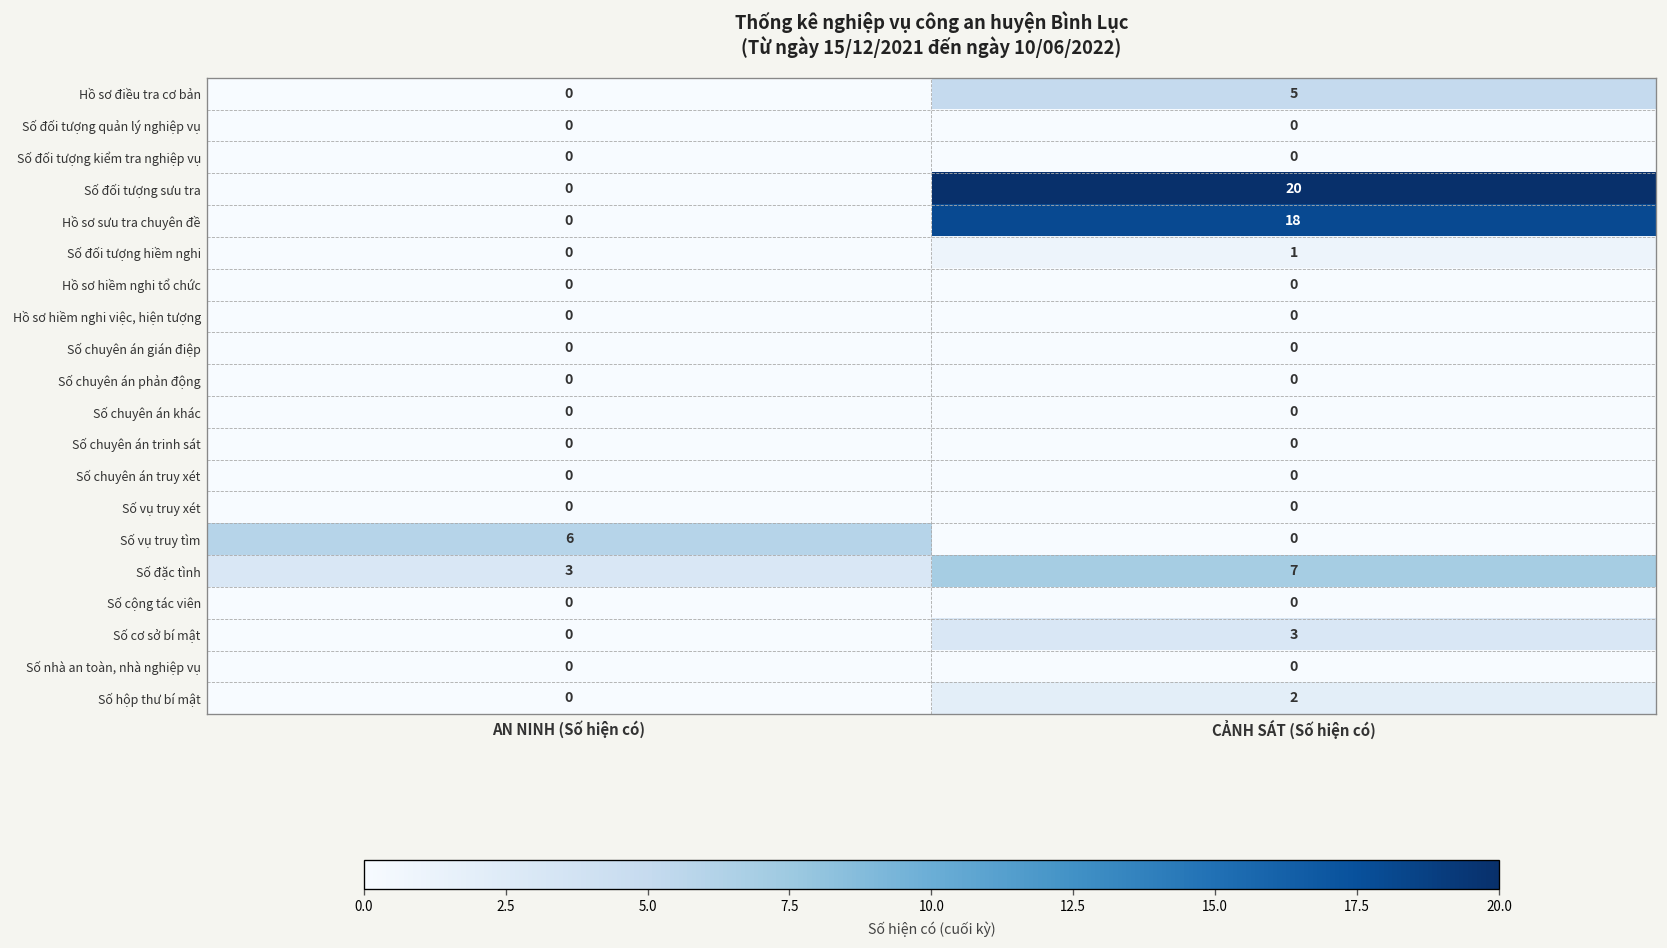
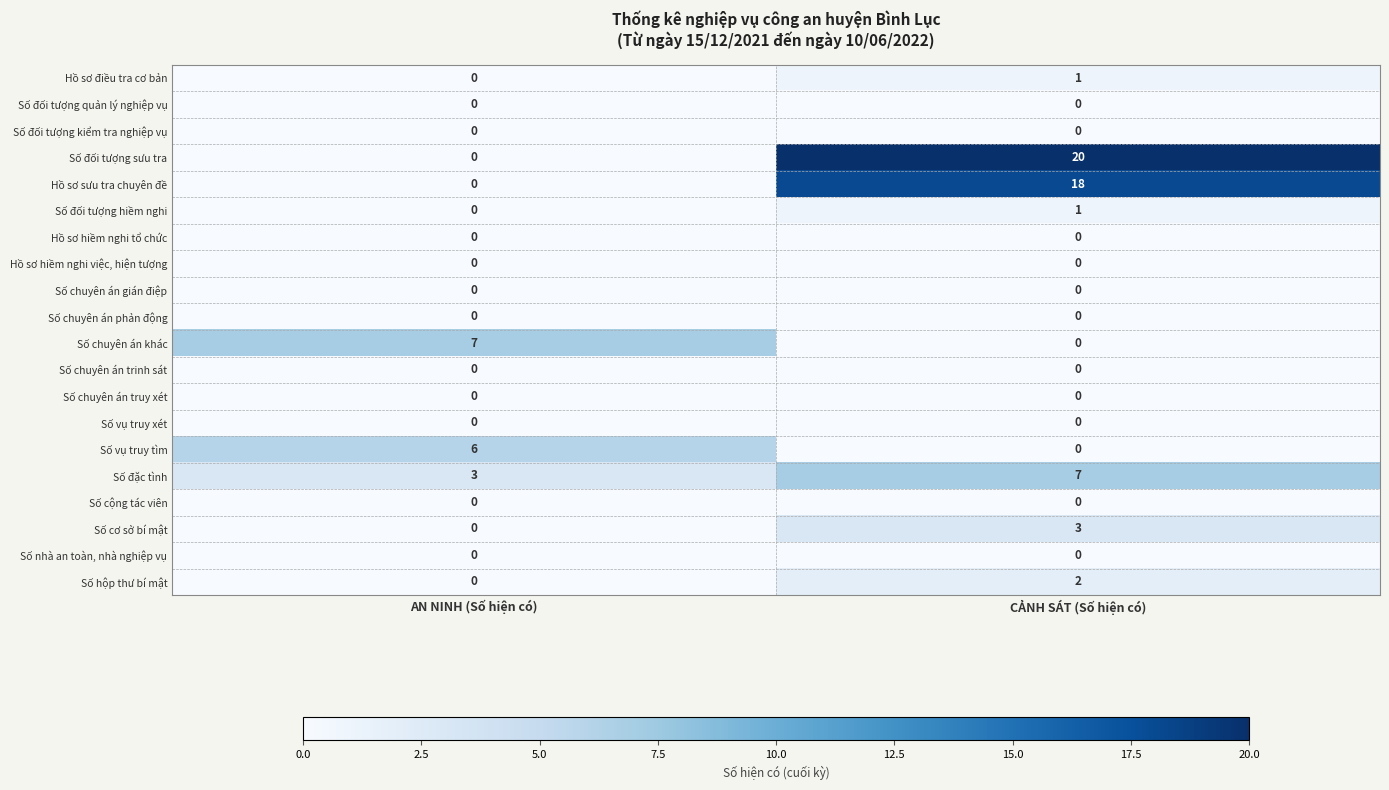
  {
    "Hồ sơ điều tra cơ bản": {
      "AN NINH (Số hiện có)": 0,
-     "CẢNH SÁT (Số hiện có)": 5
+     "CẢNH SÁT (Số hiện có)": 1
    },
    "Số đối tượng quản lý nghiệp vụ": {
      "AN NINH (Số hiện có)": 0,
      "CẢNH SÁT (Số hiện có)": 0
    },
    "Số đối tượng kiểm tra nghiệp vụ": {
      "AN NINH (Số hiện có)": 0,
      "CẢNH SÁT (Số hiện có)": 0
    },
    "Số đối tượng sưu tra": {
      "AN NINH (Số hiện có)": 0,
      "CẢNH SÁT (Số hiện có)": 20
    },
    "Hồ sơ sưu tra chuyên đề": {
      "AN NINH (Số hiện có)": 0,
      "CẢNH SÁT (Số hiện có)": 18
    },
    "Số đối tượng hiềm nghi": {
      "AN NINH (Số hiện có)": 0,
      "CẢNH SÁT (Số hiện có)": 1
    },
    "Hồ sơ hiềm nghi tổ chức": {
      "AN NINH (Số hiện có)": 0,
      "CẢNH SÁT (Số hiện có)": 0
    },
    "Hồ sơ hiềm nghi việc, hiện tượng": {
      "AN NINH (Số hiện có)": 0,
      "CẢNH SÁT (Số hiện có)": 0
    },
    "Số chuyên án gián điệp": {
      "AN NINH (Số hiện có)": 0,
      "CẢNH SÁT (Số hiện có)": 0
    },
    "Số chuyên án phản động": {
      "AN NINH (Số hiện có)": 0,
      "CẢNH SÁT (Số hiện có)": 0
    },
    "Số chuyên án khác": {
-     "AN NINH (Số hiện có)": 0,
+     "AN NINH (Số hiện có)": 7,
      "CẢNH SÁT (Số hiện có)": 0
    },
    "Số chuyên án trinh sát": {
      "AN NINH (Số hiện có)": 0,
      "CẢNH SÁT (Số hiện có)": 0
    },
    "Số chuyên án truy xét": {
      "AN NINH (Số hiện có)": 0,
      "CẢNH SÁT (Số hiện có)": 0
    },
    "Số vụ truy xét": {
      "AN NINH (Số hiện có)": 0,
      "CẢNH SÁT (Số hiện có)": 0
    },
    "Số vụ truy tìm": {
      "AN NINH (Số hiện có)": 6,
      "CẢNH SÁT (Số hiện có)": 0
    },
    "Số đặc tình": {
      "AN NINH (Số hiện có)": 3,
      "CẢNH SÁT (Số hiện có)": 7
    },
    "Số cộng tác viên": {
      "AN NINH (Số hiện có)": 0,
      "CẢNH SÁT (Số hiện có)": 0
    },
    "Số cơ sở bí mật": {
      "AN NINH (Số hiện có)": 0,
      "CẢNH SÁT (Số hiện có)": 3
    },
    "Số nhà an toàn, nhà nghiệp vụ": {
      "AN NINH (Số hiện có)": 0,
      "CẢNH SÁT (Số hiện có)": 0
    },
    "Số hộp thư bí mật": {
      "AN NINH (Số hiện có)": 0,
      "CẢNH SÁT (Số hiện có)": 2
    }
  }
